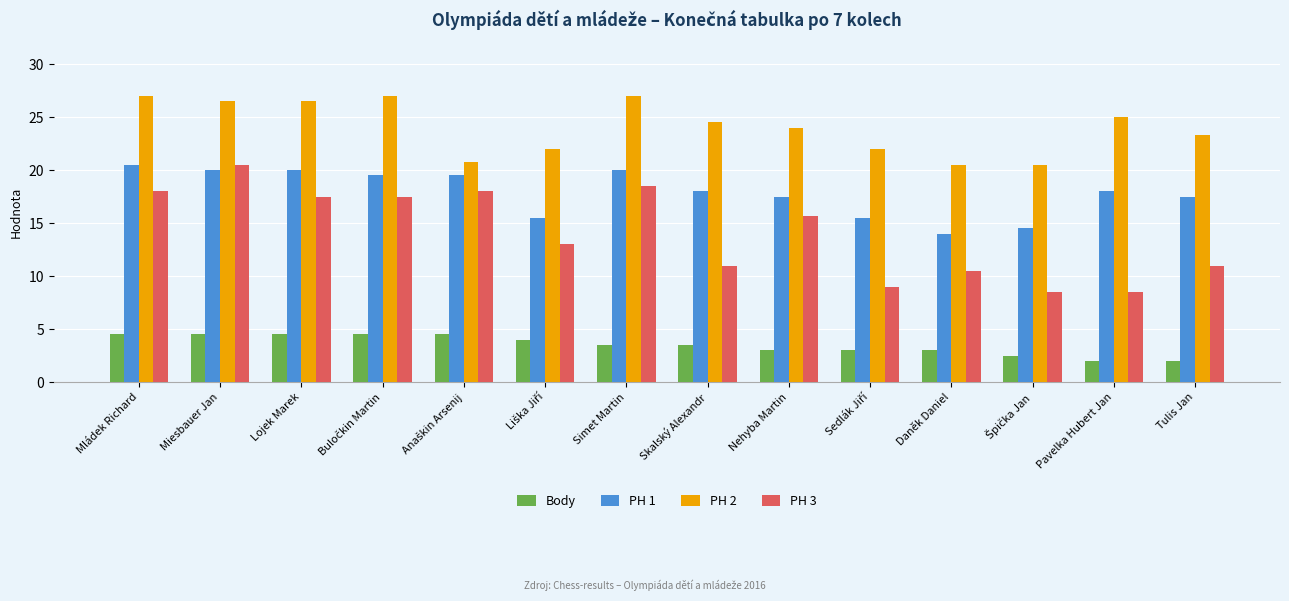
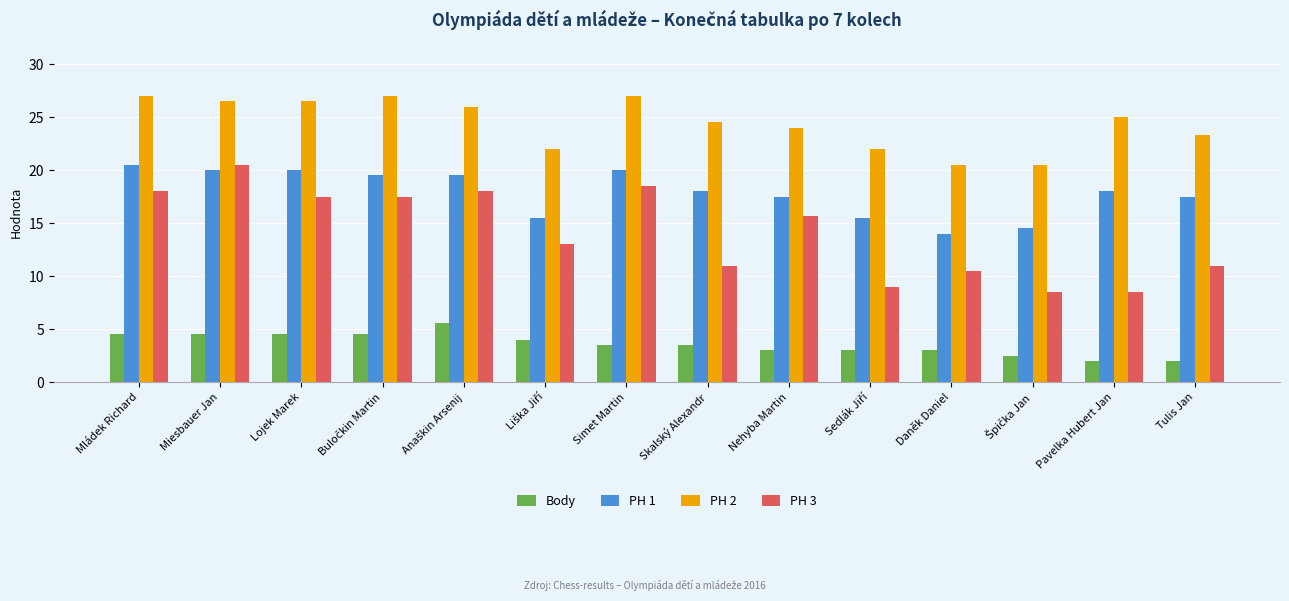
  {
    "Body": {
      "Mládek Richard": 4.5,
      "Miesbauer Jan": 4.5,
      "Lojek Marek": 4.5,
      "Buločkin Martin": 4.5,
-     "Anaškin Arsenij": 4.5,
+     "Anaškin Arsenij": 5.6,
      "Liška Jiří": 4.0,
      "Simet Martin": 3.5,
      "Skalský Alexandr": 3.5,
      "Nehyba Martin": 3.0,
      "Sedlák Jiří": 3.0,
      "Daněk Daniel": 3.0,
      "Špička Jan": 2.5,
      "Pavelka Hubert Jan": 2.0,
      "Tulis Jan": 2.0
    },
    "PH 1": {
      "Mládek Richard": 20.5,
      "Miesbauer Jan": 20.0,
      "Lojek Marek": 20.0,
      "Buločkin Martin": 19.5,
      "Anaškin Arsenij": 19.5,
      "Liška Jiří": 15.5,
      "Simet Martin": 20.0,
      "Skalský Alexandr": 18.0,
      "Nehyba Martin": 17.5,
      "Sedlák Jiří": 15.5,
      "Daněk Daniel": 14.0,
      "Špička Jan": 14.5,
      "Pavelka Hubert Jan": 18.0,
      "Tulis Jan": 17.5
    },
    "PH 2": {
      "Mládek Richard": 27.0,
      "Miesbauer Jan": 26.5,
      "Lojek Marek": 26.5,
      "Buločkin Martin": 27.0,
-     "Anaškin Arsenij": 20.8,
+     "Anaškin Arsenij": 26.0,
      "Liška Jiří": 22.0,
      "Simet Martin": 27.0,
      "Skalský Alexandr": 24.5,
      "Nehyba Martin": 24.0,
      "Sedlák Jiří": 22.0,
      "Daněk Daniel": 20.5,
      "Špička Jan": 20.5,
      "Pavelka Hubert Jan": 25.0,
      "Tulis Jan": 23.3
    },
    "PH 3": {
      "Mládek Richard": 18.0,
      "Miesbauer Jan": 20.5,
      "Lojek Marek": 17.5,
      "Buločkin Martin": 17.5,
      "Anaškin Arsenij": 18.0,
      "Liška Jiří": 13.0,
      "Simet Martin": 18.5,
      "Skalský Alexandr": 11.0,
      "Nehyba Martin": 15.7,
      "Sedlák Jiří": 9.0,
      "Daněk Daniel": 10.5,
      "Špička Jan": 8.5,
      "Pavelka Hubert Jan": 8.5,
      "Tulis Jan": 11.0
    }
  }
